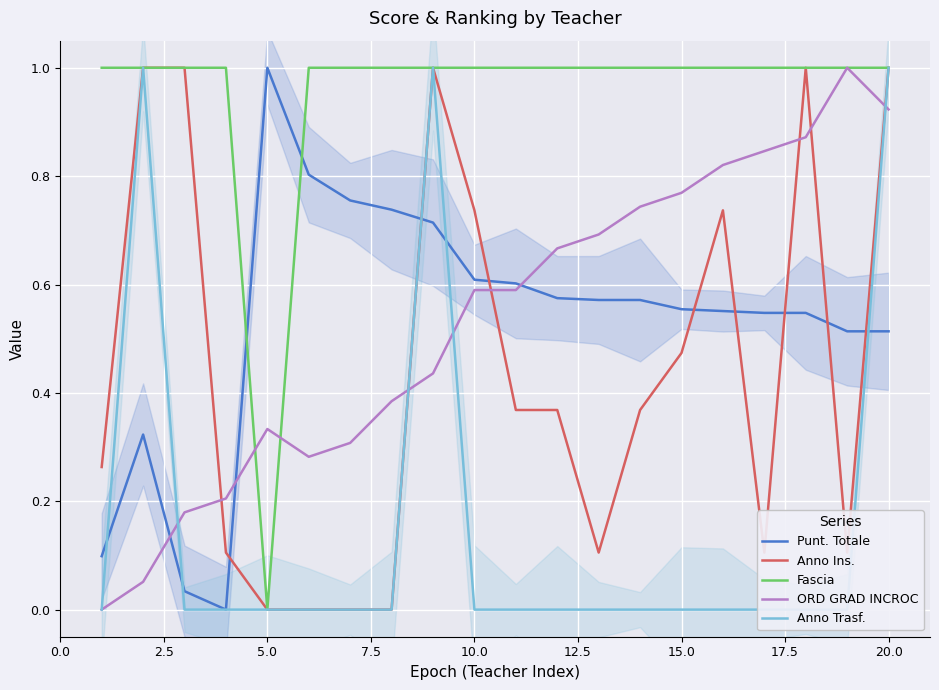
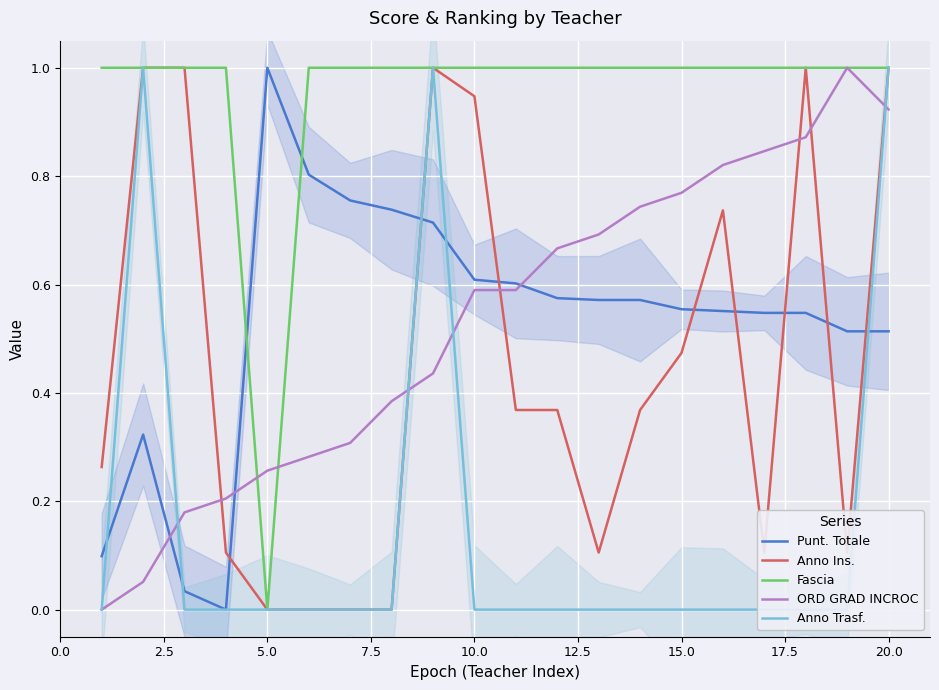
  {
    "Anno Ins.": {
-     "10.0": 0.74,
+     "10.0": 0.95,
      "15.0": 0.47
    },
    "Fascia": {
      "10.0": 1.00,
      "15.0": 1.00
    },
    "ORD GRAD INCROC": {
-     "5.0": 0.33,
+     "5.0": 0.26,
      "10.0": 0.59,
      "15.0": 0.77,
      "20.0": 0.92
    }
  }
